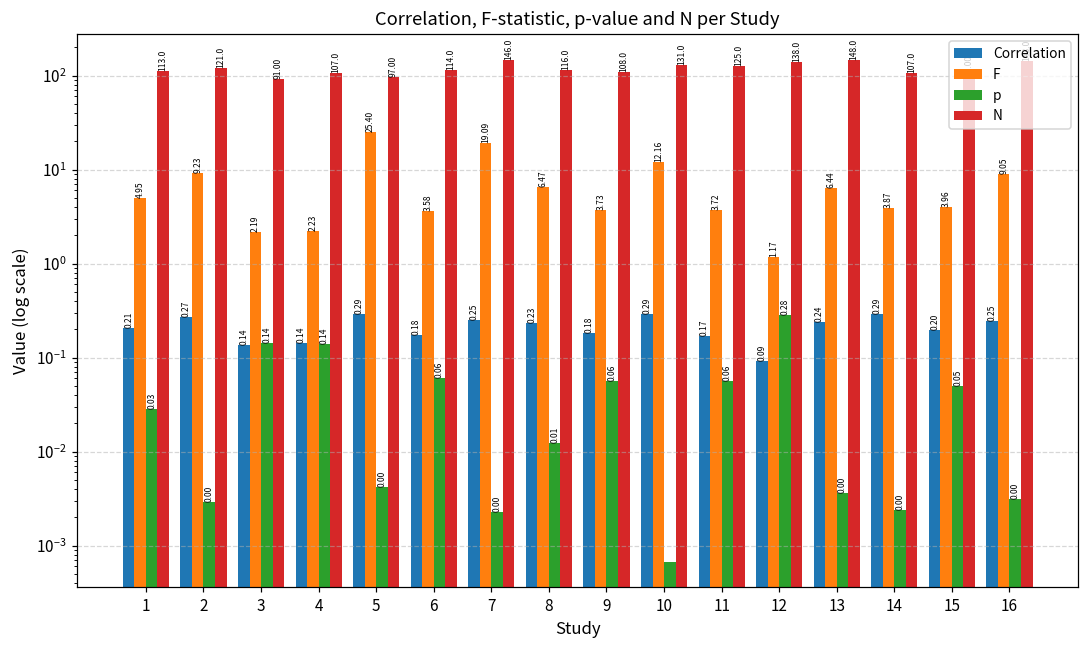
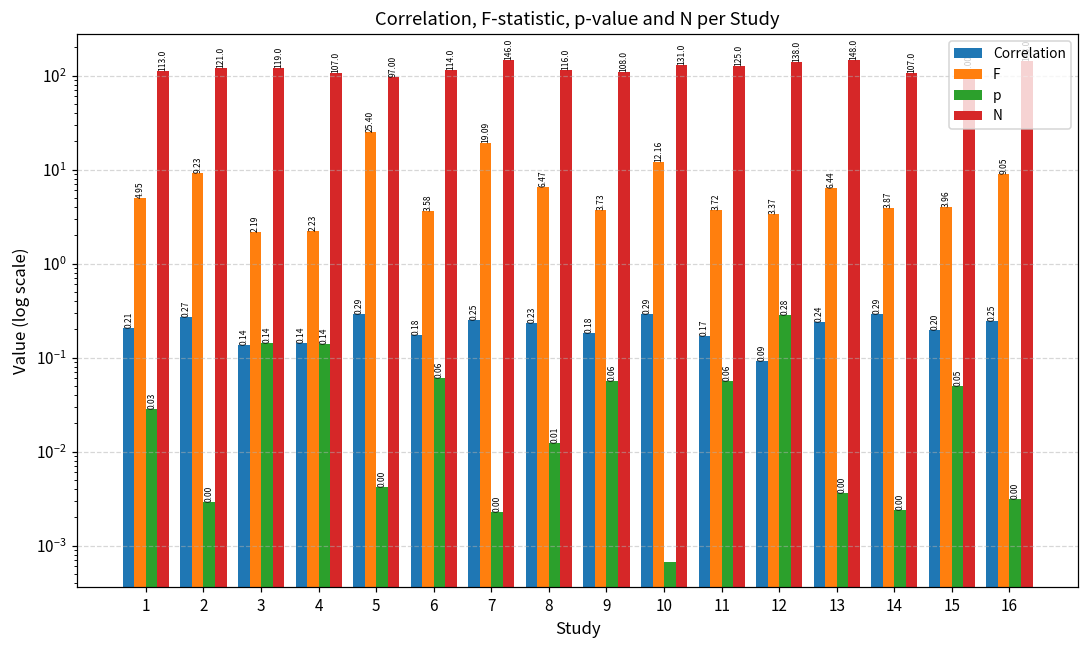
  {
    "Correlation": {
      "1": 0.21,
      "2": 0.27,
      "3": 0.14,
      "4": 0.14,
      "5": 0.29,
      "6": 0.18,
      "7": 0.25,
      "8": 0.23,
      "9": 0.18,
      "10": 0.29,
      "11": 0.17,
      "12": 0.09,
      "13": 0.24,
      "14": 0.29,
      "15": 0.20,
      "16": 0.25
    },
    "F": {
      "1": 4.95,
      "2": 9.23,
      "3": 2.19,
      "4": 2.23,
      "5": 25.40,
      "6": 3.58,
      "7": 19.09,
      "8": 6.47,
      "9": 3.73,
      "10": 12.16,
      "11": 3.72,
-     "12": 1.17,
+     "12": 3.37,
      "13": 6.44,
      "14": 3.87,
      "15": 3.96,
      "16": 9.05
    },
    "p": {
      "1": 0.03,
      "2": 0.00,
      "3": 0.14,
      "4": 0.14,
      "5": 0.00,
      "6": 0.06,
      "7": 0.00,
      "8": 0.01,
      "9": 0.06,
      "11": 0.06,
      "12": 0.28,
      "13": 0.00,
      "14": 0.00,
      "15": 0.05,
      "16": 0.00
    },
    "N": {
      "1": 113.0,
      "2": 121.0,
-     "3": 91.00,
+     "3": 119.0,
      "4": 107.0,
      "5": 97.00,
      "6": 114.0,
      "7": 146.0,
      "8": 116.0,
      "9": 108.0,
      "10": 131.0,
      "11": 125.0,
      "12": 138.0,
      "13": 148.0,
      "14": 107.0
    }
  }
